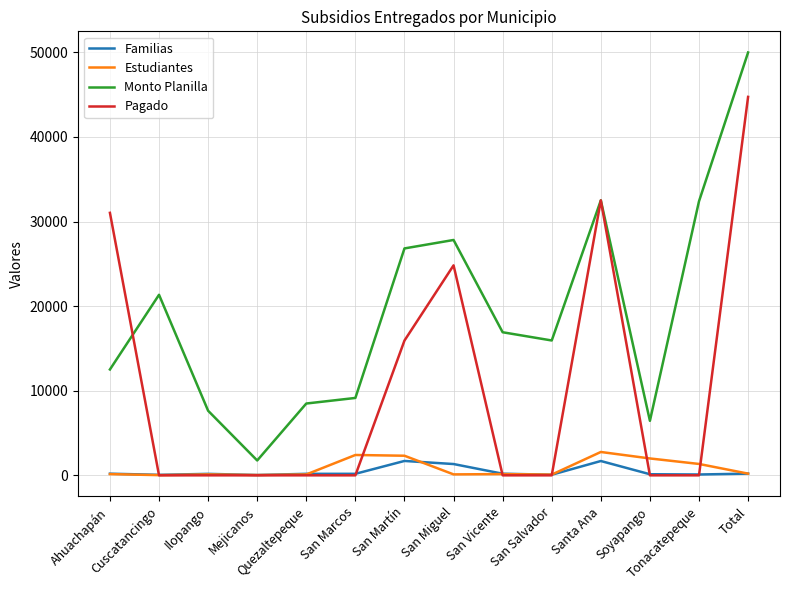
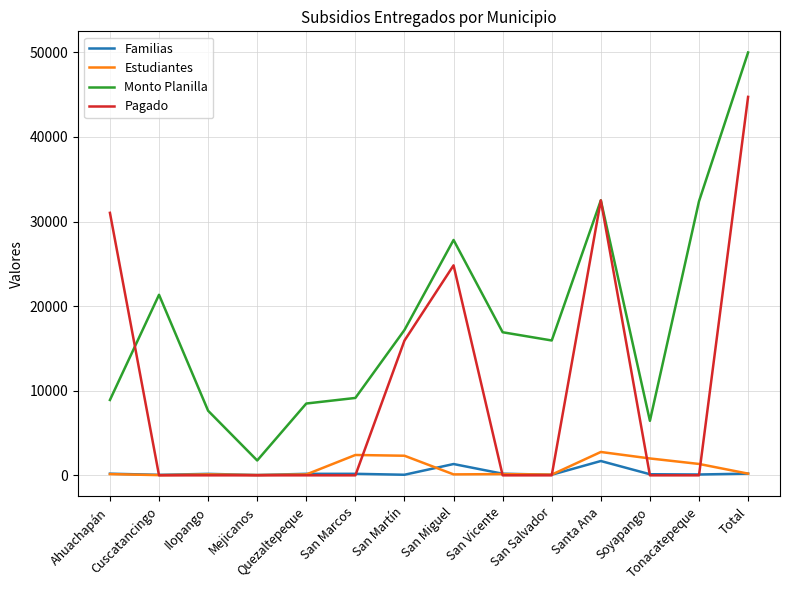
  {
    "Familias": {
-     "San Martín": 2000,
+     "San Martín": 0,
      "San Miguel": 1000,
      "Santa Ana": 2000
    },
    "Estudiantes": {
      "San Marcos": 2000,
      "San Martín": 2000,
      "San Miguel": 0,
      "Santa Ana": 3000,
      "Soyapango": 2000,
      "Tonacatepeque": 1000
    },
    "Monto Planilla": {
-     "Ahuachapán": 13000,
+     "Ahuachapán": 9000,
      "Cuscatancingo": 21000,
      "Ilopango": 8000,
      "Mejicanos": 2000,
      "Quezaltepeque": 8000,
      "San Marcos": 9000,
-     "San Martín": 27000,
+     "San Martín": 17000,
      "San Miguel": 28000,
      "San Vicente": 17000,
      "San Salvador": 16000,
      "Soyapango": 6000,
      "Tonacatepeque": 32000,
      "Total": 50000
    },
    "Pagado": {
      "Ahuachapán": 31000,
      "San Martín": 16000,
      "San Miguel": 25000,
      "Total": 45000
    }
  }
